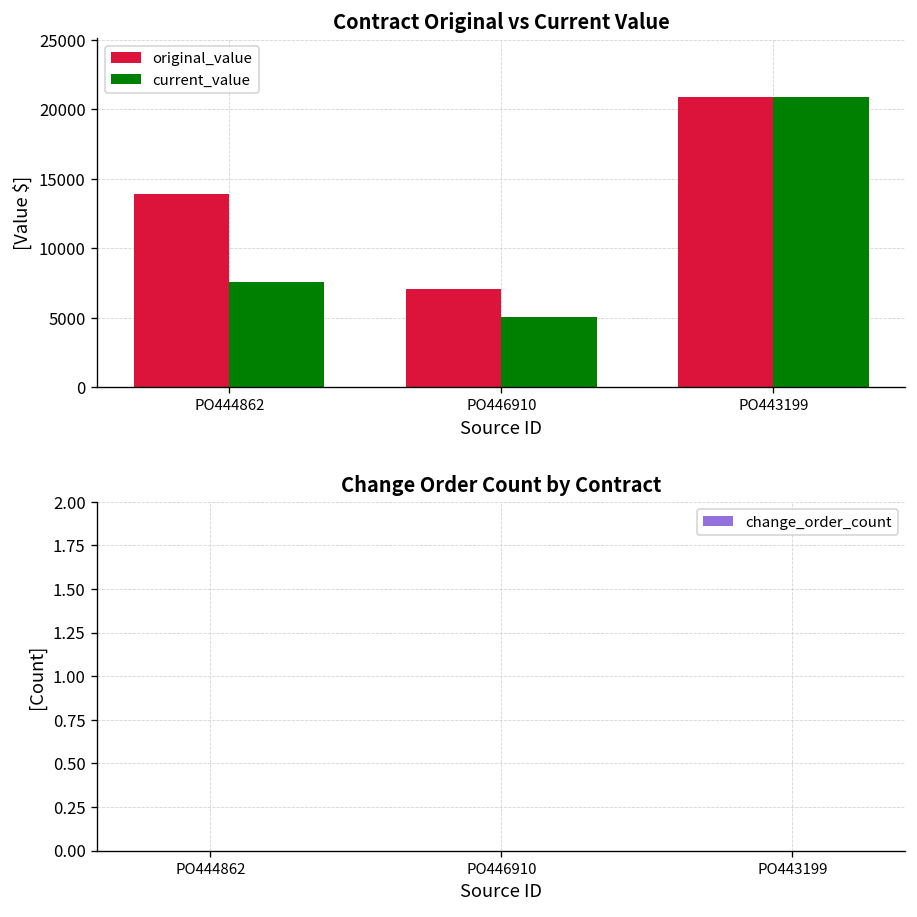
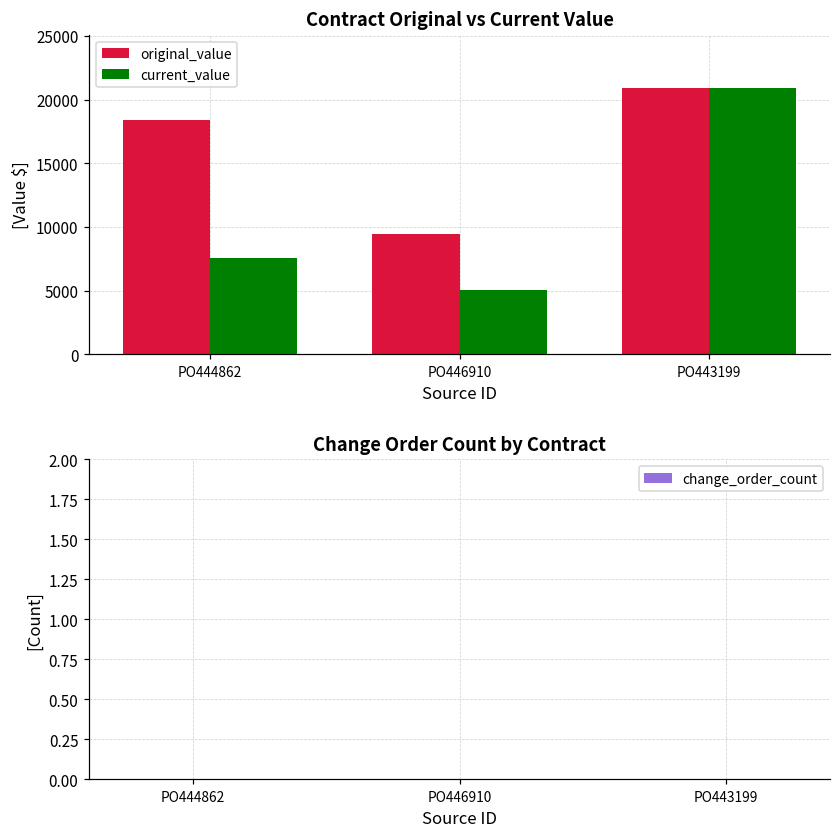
  {
    "Contract Original vs Current Value": {
      "original_value": {
-       "PO444862": 13900,
-       "PO446910": 7100,
+       "PO444862": 18400,
+       "PO446910": 9500,
        "PO443199": 20900
      },
      "current_value": {
        "PO444862": 7600,
        "PO446910": 5000,
        "PO443199": 20900
      }
    },
    "Change Order Count by Contract": {
      "PO444862": 0.00,
      "PO446910": 0.00,
      "PO443199": 0.00
    }
  }
